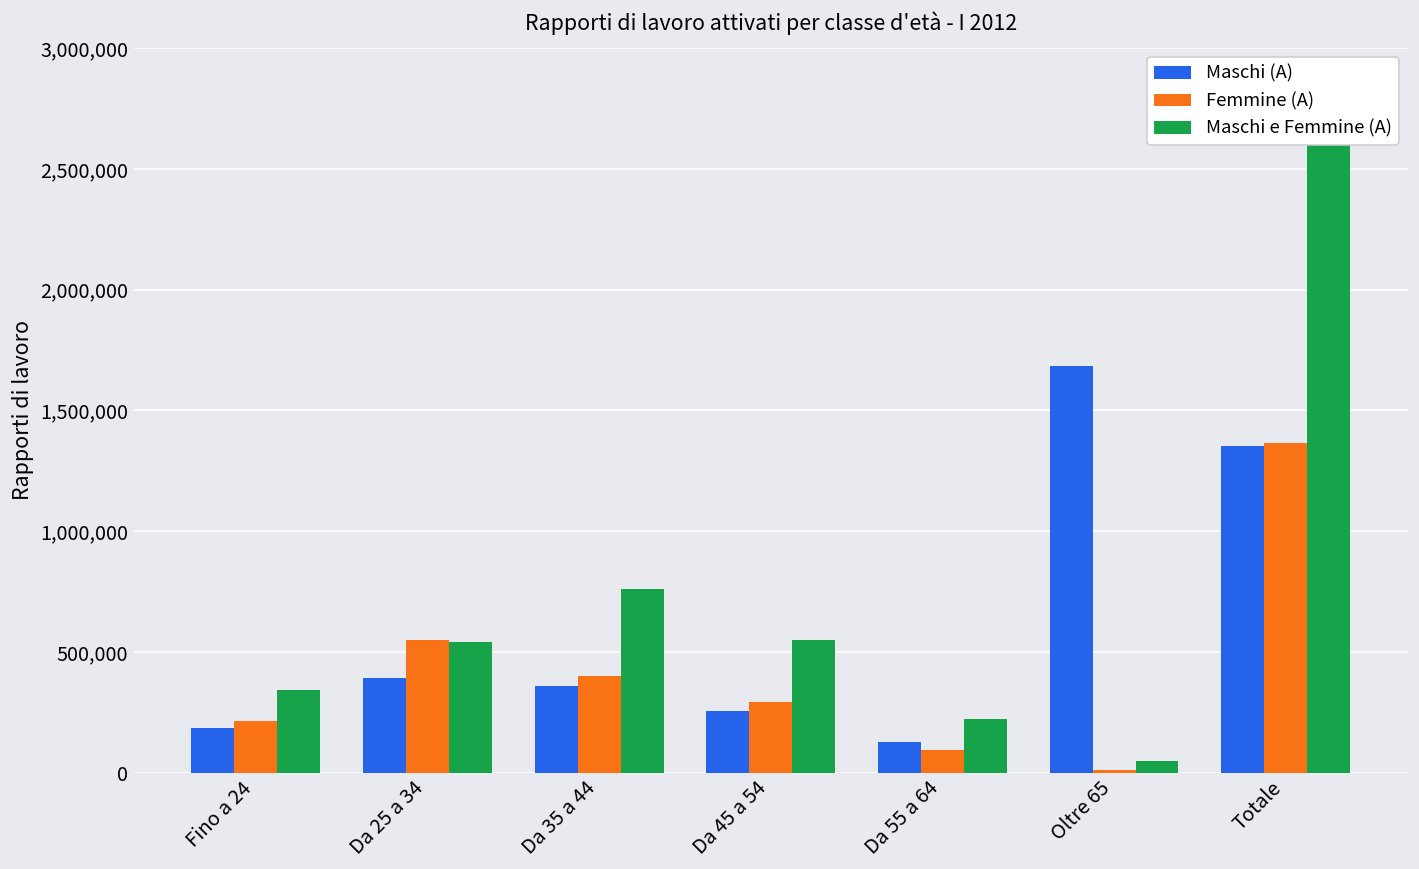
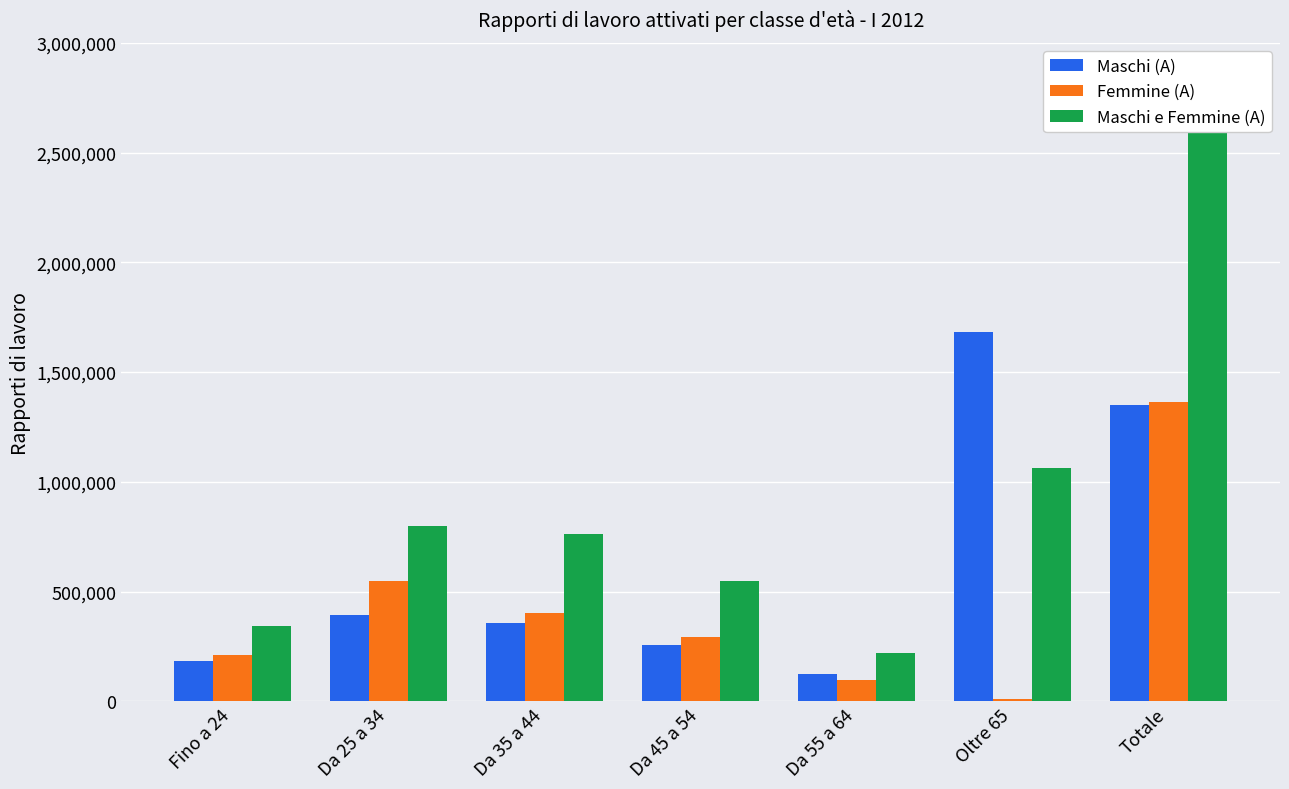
  {
    "Maschi (A)": {
      "Fino a 24": "190,000",
      "Da 25 a 34": "390,000",
      "Da 35 a 44": "360,000",
      "Da 45 a 54": "250,000",
      "Da 55 a 64": "130,000",
      "Oltre 65": "1,680,000",
      "Totale": "1,350,000"
    },
    "Femmine (A)": {
      "Fino a 24": "210,000",
      "Da 25 a 34": "550,000",
      "Da 35 a 44": "400,000",
      "Da 45 a 54": "290,000",
      "Da 55 a 64": "100,000",
      "Totale": "1,370,000"
    },
    "Maschi e Femmine (A)": {
      "Fino a 24": "340,000",
-     "Da 25 a 34": "540,000",
+     "Da 25 a 34": "800,000",
      "Da 35 a 44": "760,000",
      "Da 45 a 54": "550,000",
      "Da 55 a 64": "220,000",
-     "Oltre 65": "50,000"
+     "Oltre 65": "1,060,000"
    }
  }
